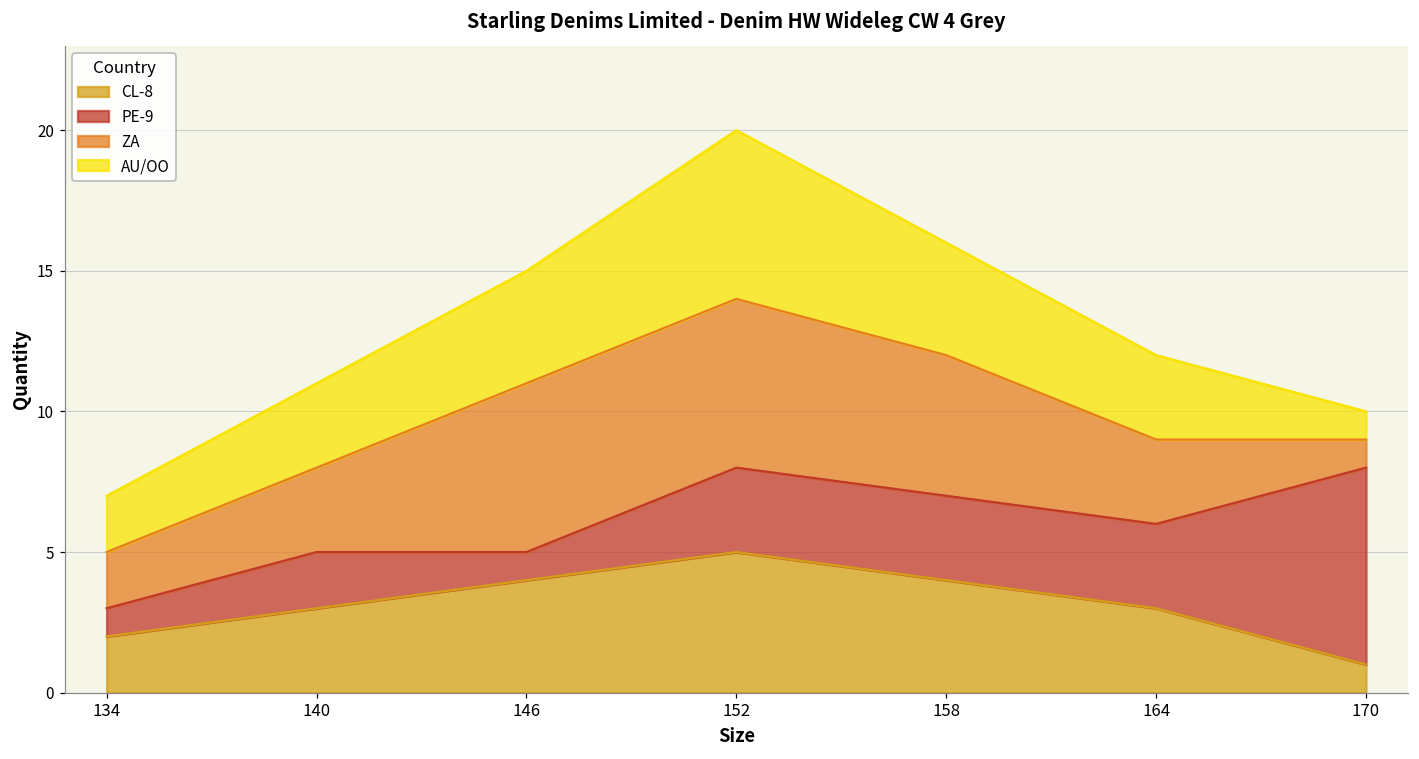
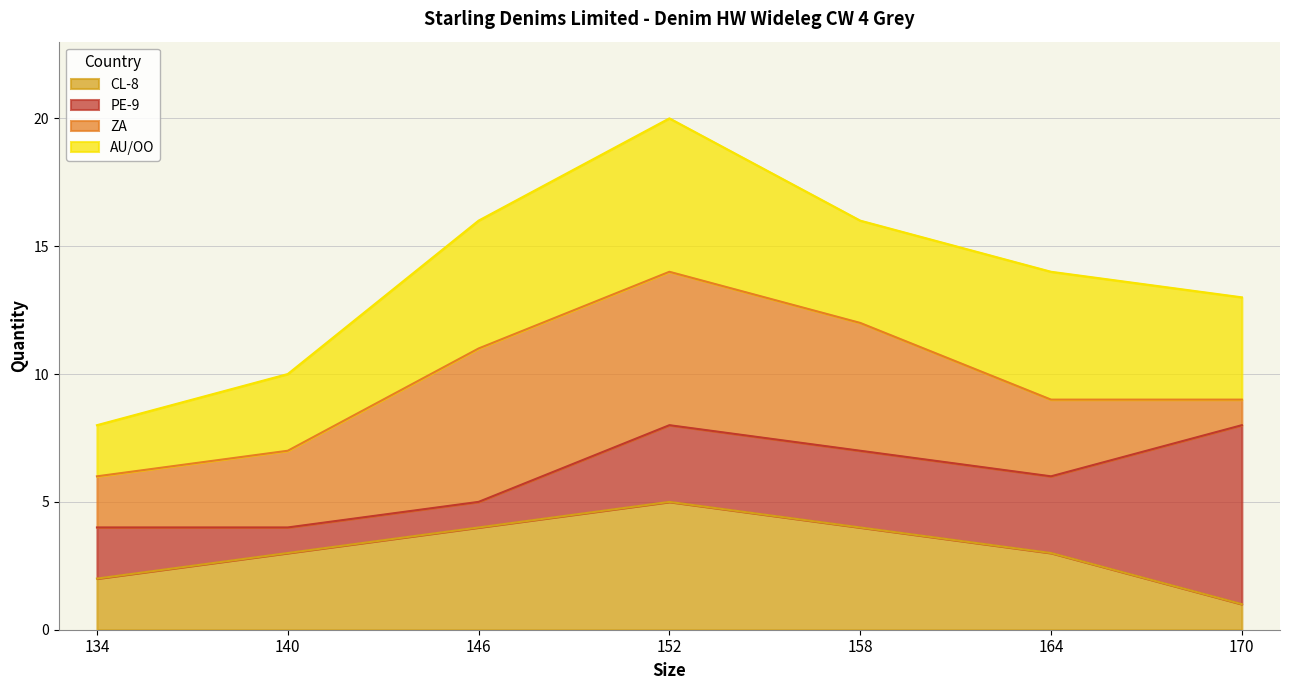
  {
    "PE-9": {
-     "134": 1,
-     "140": 2,
+     "134": 2,
+     "140": 1,
      "146": 1,
      "152": 3,
      "158": 3,
      "164": 3,
      "170": 7
    },
    "AU/OO": {
      "134": 2,
      "140": 3,
-     "146": 4,
+     "146": 5,
      "152": 6,
      "158": 4,
-     "164": 3,
-     "170": 1
+     "164": 5,
+     "170": 4
    }
  }
